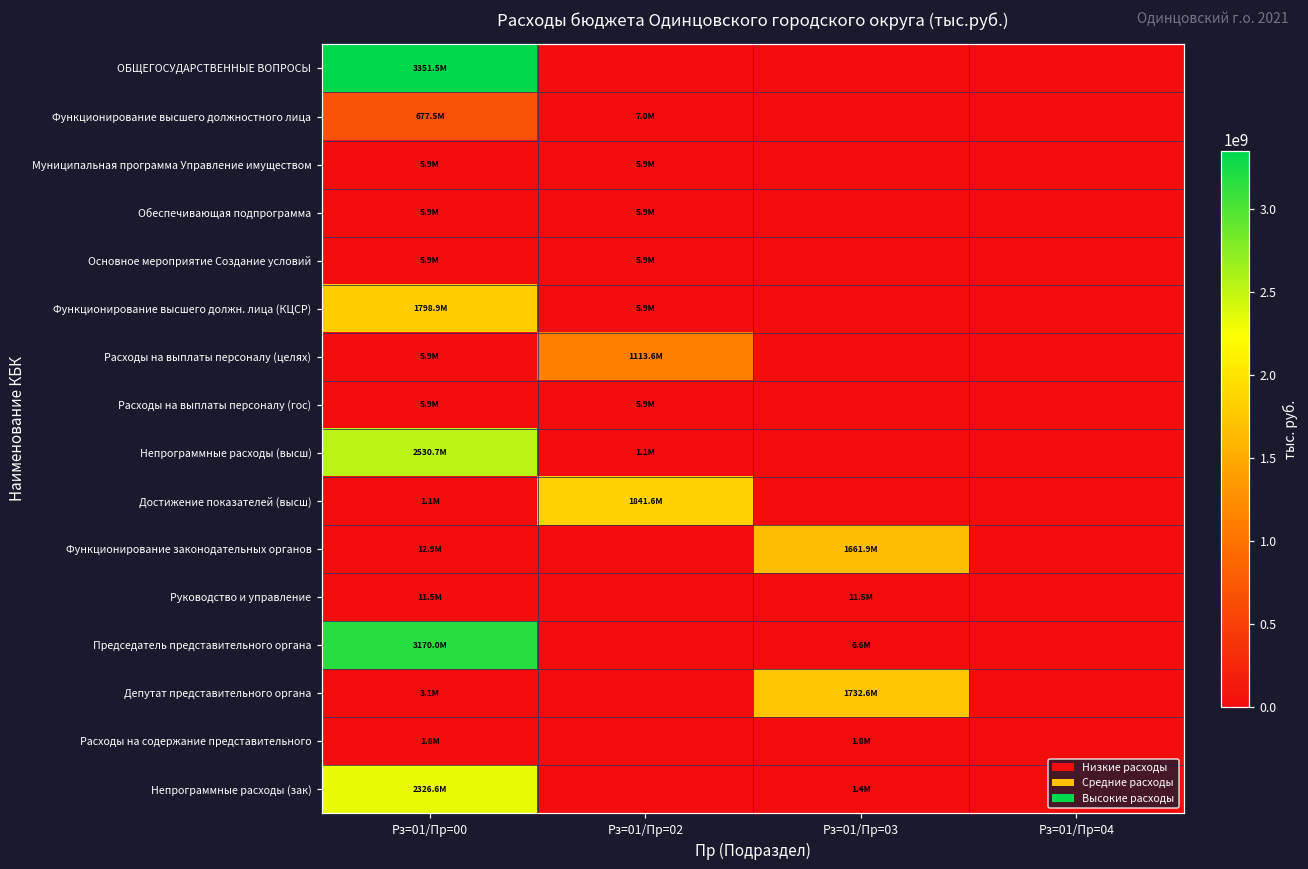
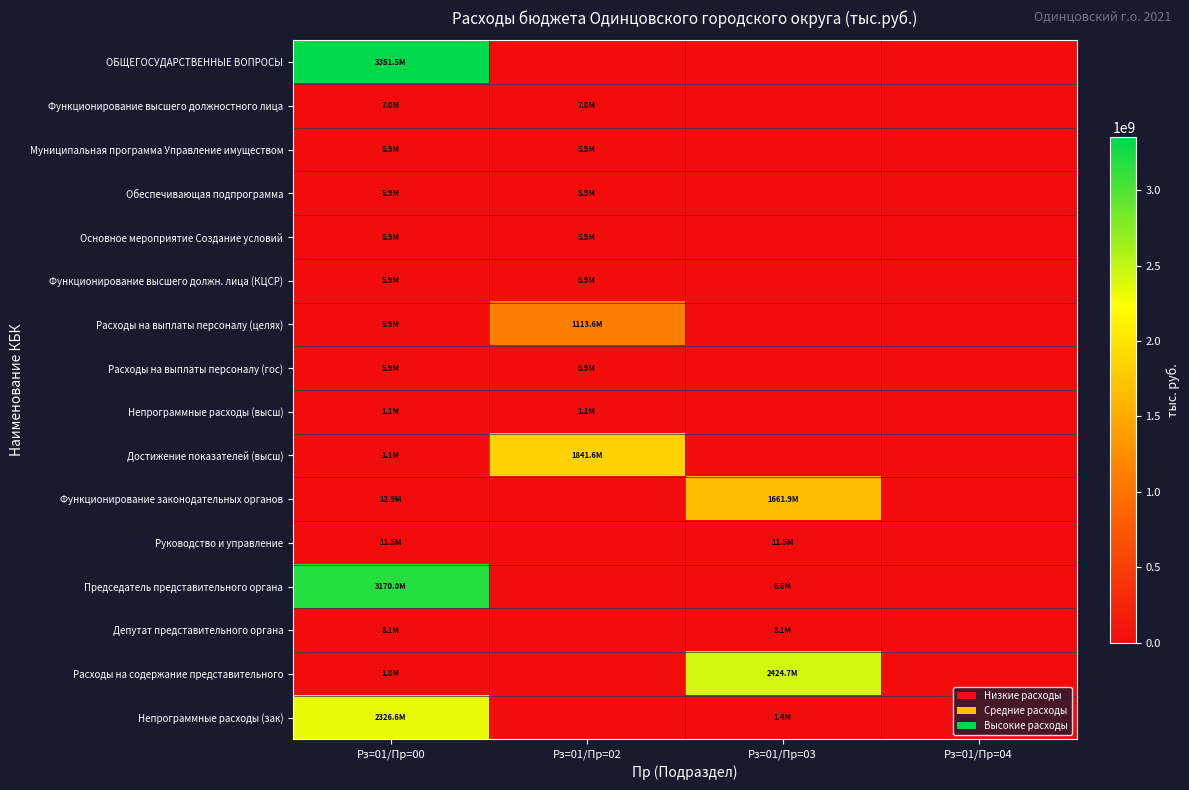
  {
    "ОБЩЕГОСУДАРСТВЕННЫЕ ВОПРОСЫ": {
      "Рз=01/Пр=00": "3351.5M"
    },
    "Функционирование высшего должностного лица": {
-     "Рз=01/Пр=00": "677.5M",
+     "Рз=01/Пр=00": "7.0M",
      "Рз=01/Пр=02": "7.0M"
    },
    "Муниципальная программа Управление имуществом": {
      "Рз=01/Пр=00": "5.9M",
      "Рз=01/Пр=02": "5.9M"
    },
    "Обеспечивающая подпрограмма": {
      "Рз=01/Пр=00": "5.9M",
      "Рз=01/Пр=02": "5.9M"
    },
    "Основное мероприятие Создание условий": {
      "Рз=01/Пр=00": "5.9M",
      "Рз=01/Пр=02": "5.9M"
    },
    "Функционирование высшего должн. лица (КЦСР)": {
-     "Рз=01/Пр=00": "1798.9M",
+     "Рз=01/Пр=00": "5.9M",
      "Рз=01/Пр=02": "5.9M"
    },
    "Расходы на выплаты персоналу (целях)": {
      "Рз=01/Пр=00": "5.9M",
      "Рз=01/Пр=02": "1113.6M"
    },
    "Расходы на выплаты персоналу (гос)": {
      "Рз=01/Пр=00": "5.9M",
      "Рз=01/Пр=02": "5.9M"
    },
    "Непрограммные расходы (высш)": {
-     "Рз=01/Пр=00": "2530.7M",
+     "Рз=01/Пр=00": "1.1M",
      "Рз=01/Пр=02": "1.1M"
    },
    "Достижение показателей (высш)": {
      "Рз=01/Пр=00": "1.1M",
      "Рз=01/Пр=02": "1841.6M"
    },
    "Функционирование законодательных органов": {
      "Рз=01/Пр=00": "12.9M",
      "Рз=01/Пр=03": "1661.9M"
    },
    "Руководство и управление": {
      "Рз=01/Пр=00": "11.5M",
      "Рз=01/Пр=03": "11.5M"
    },
    "Председатель представительного органа": {
      "Рз=01/Пр=00": "3170.0M",
      "Рз=01/Пр=03": "6.6M"
    },
    "Депутат представительного органа": {
      "Рз=01/Пр=00": "3.1M",
-     "Рз=01/Пр=03": "1732.6M"
+     "Рз=01/Пр=03": "3.1M"
    },
    "Расходы на содержание представительного": {
      "Рз=01/Пр=00": "1.8M",
-     "Рз=01/Пр=03": "1.8M"
+     "Рз=01/Пр=03": "2424.7M"
    },
    "Непрограммные расходы (зак)": {
      "Рз=01/Пр=00": "2326.6M",
      "Рз=01/Пр=03": "1.4M"
    }
  }
